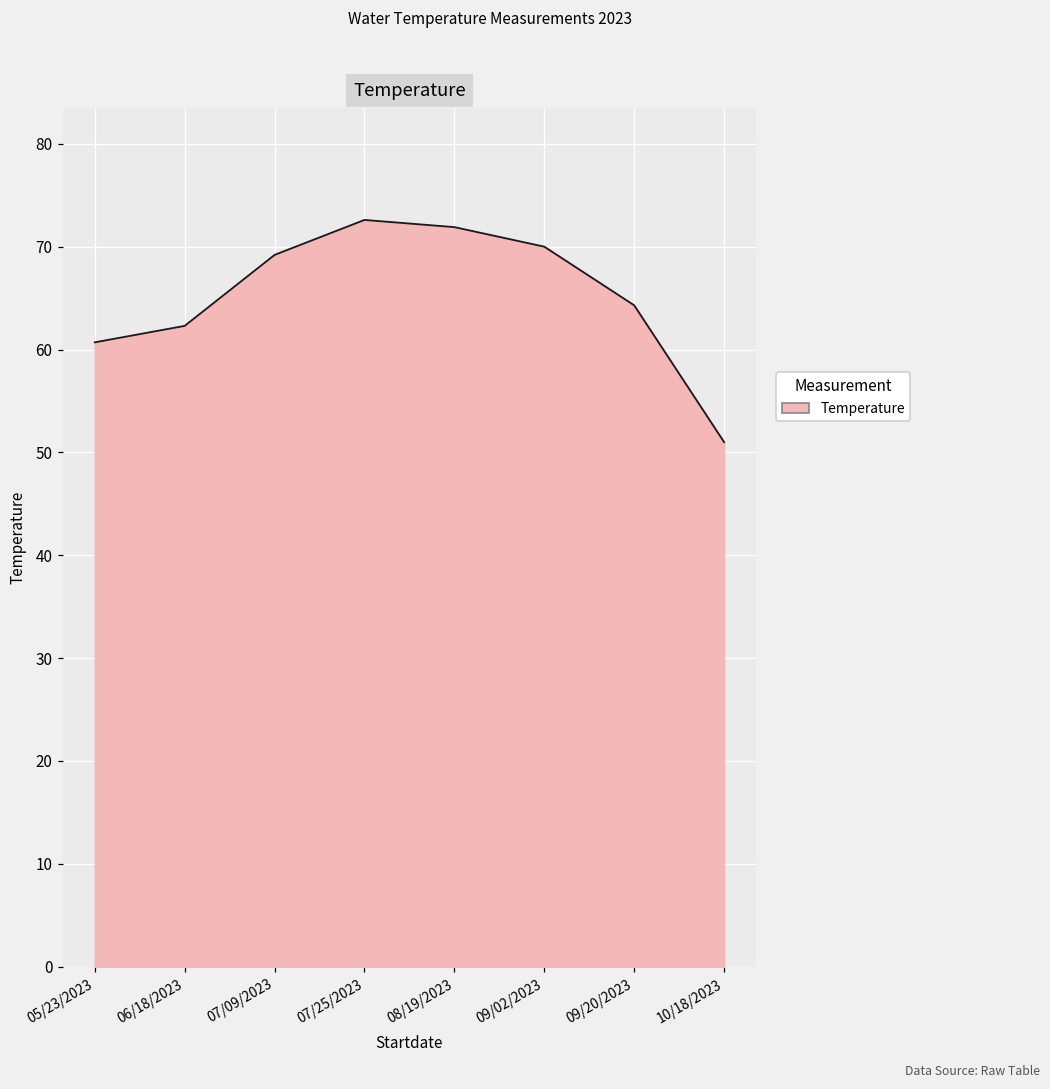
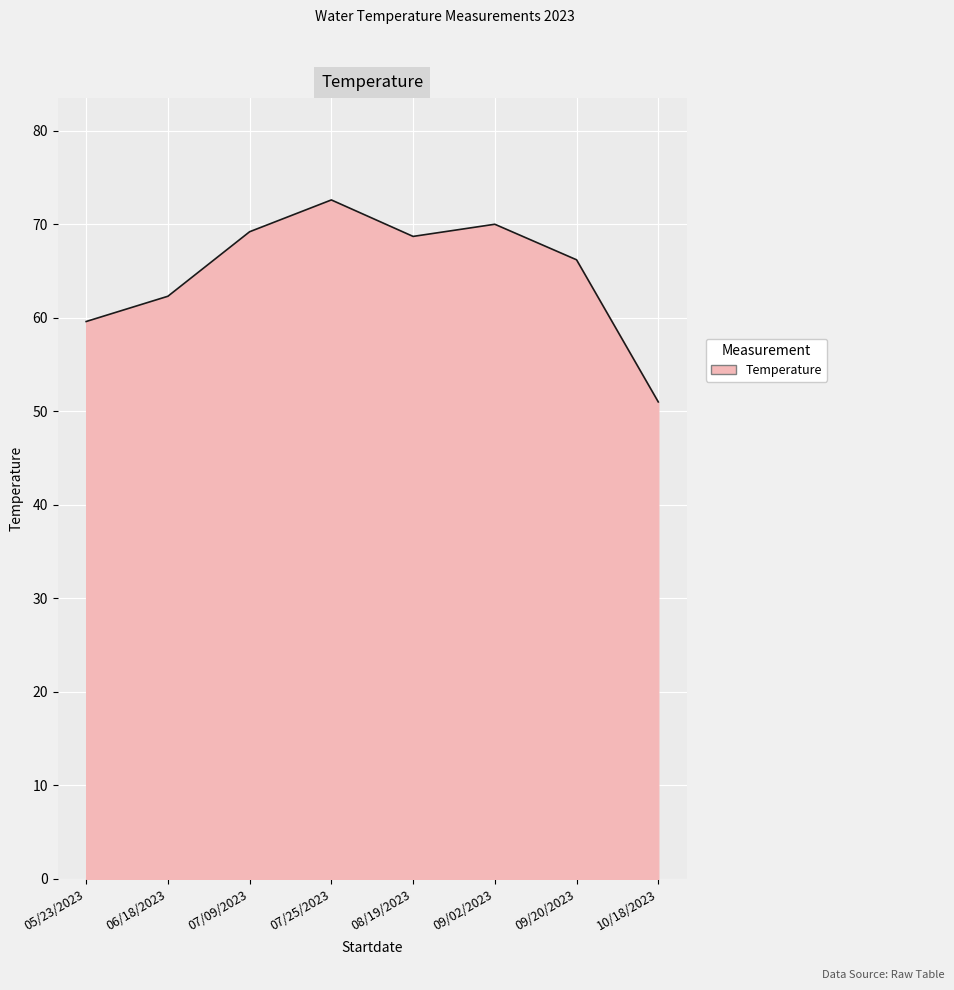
  {
-   "05/23/2023": 61,
+   "05/23/2023": 60,
    "06/18/2023": 62,
    "07/09/2023": 69,
    "07/25/2023": 73,
-   "08/19/2023": 72,
+   "08/19/2023": 69,
    "09/02/2023": 70,
-   "09/20/2023": 64,
+   "09/20/2023": 66,
    "10/18/2023": 51
  }
